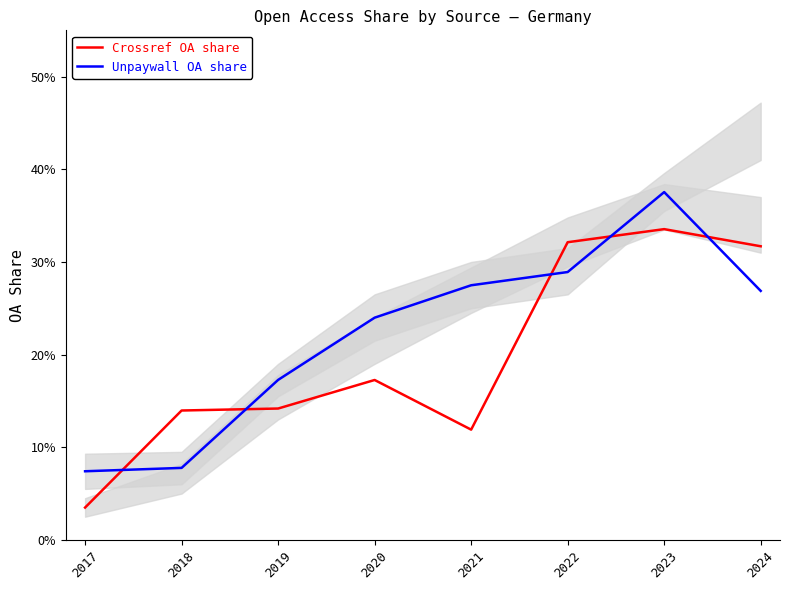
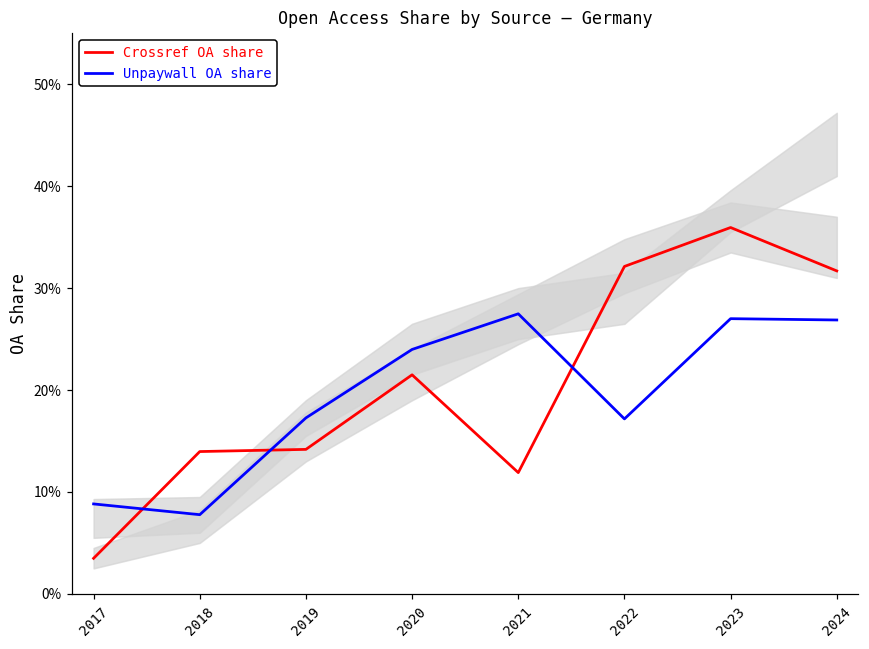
  {
    "Crossref OA share": {
      "2017": "3%",
      "2018": "14%",
      "2019": "14%",
-     "2020": "17%",
+     "2020": "21%",
      "2021": "12%",
      "2022": "32%",
-     "2023": "34%",
+     "2023": "36%",
      "2024": "32%"
    },
    "Unpaywall OA share": {
-     "2017": "7%",
+     "2017": "9%",
      "2018": "8%",
      "2019": "17%",
      "2021": "27%",
-     "2022": "29%",
-     "2023": "38%",
+     "2022": "17%",
+     "2023": "27%",
      "2024": "27%"
    }
  }
